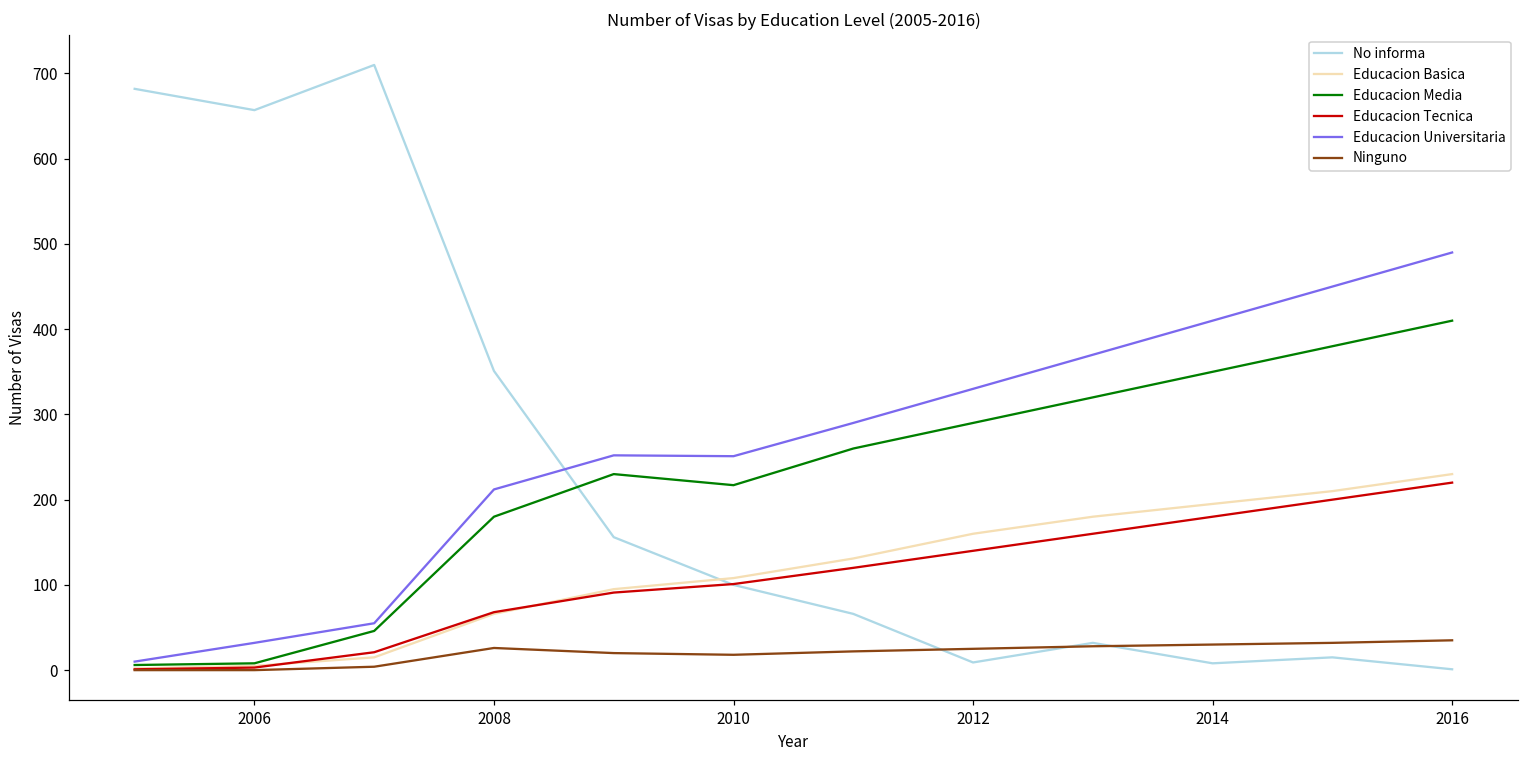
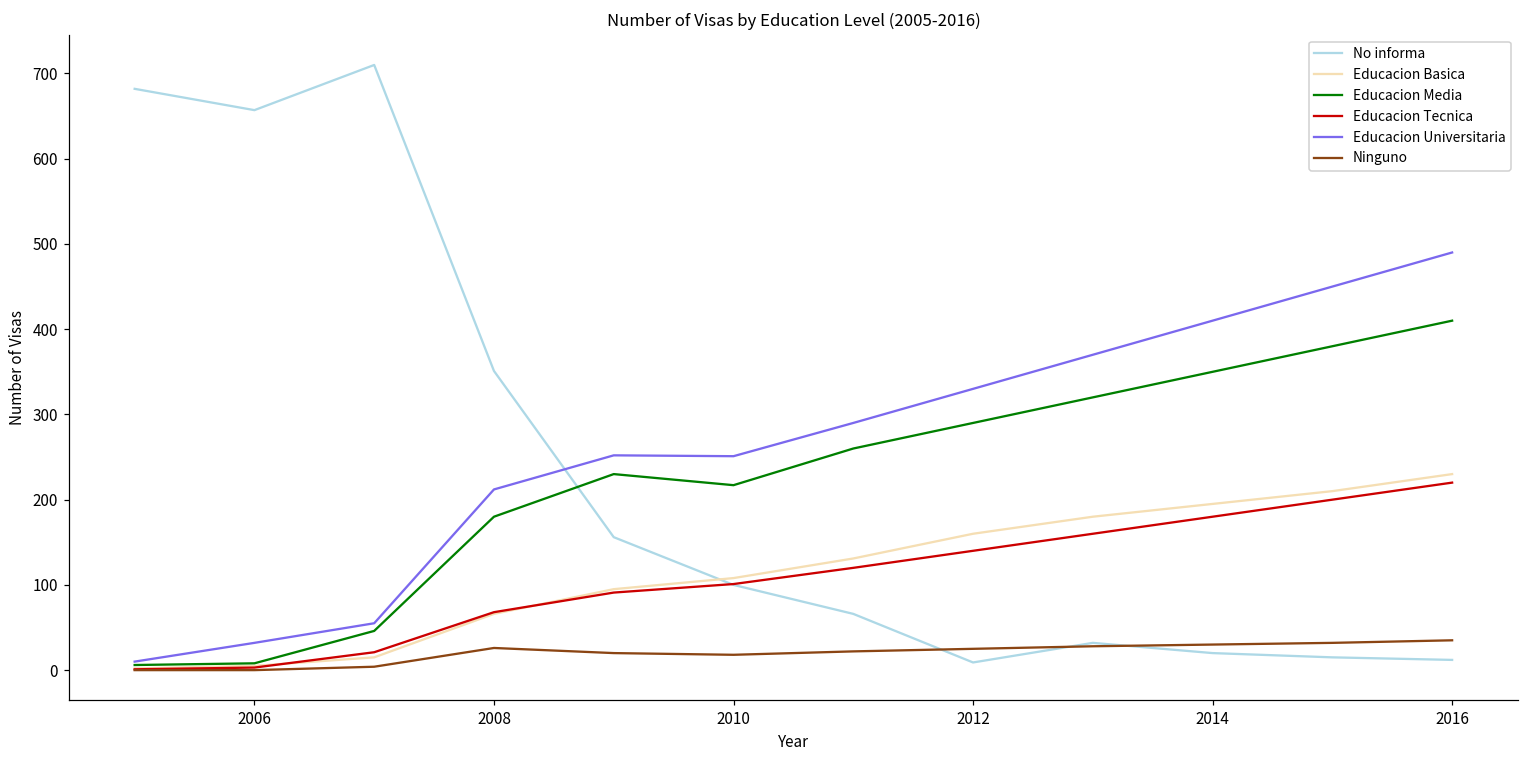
  {
    "No informa": {
      "2006": 660,
      "2008": 350,
      "2012": 10,
-     "2014": 10,
-     "2016": 0
+     "2014": 20,
+     "2016": 10
    },
    "Educacion Basica": {
      "2010": 110,
      "2012": 160,
      "2014": 200,
      "2016": 230
    },
    "Educacion Media": {
      "2008": 180,
      "2010": 220,
      "2012": 290,
      "2014": 350,
      "2016": 410
    },
    "Educacion Tecnica": {
      "2012": 140,
      "2014": 180,
      "2016": 220
    },
    "Educacion Universitaria": {
      "2006": 30,
      "2008": 210,
      "2010": 250,
      "2012": 330,
      "2014": 410,
      "2016": 490
    },
    "Ninguno": {
      "2008": 30,
      "2010": 20,
      "2012": 30,
      "2014": 30,
      "2016": 40
    }
  }
